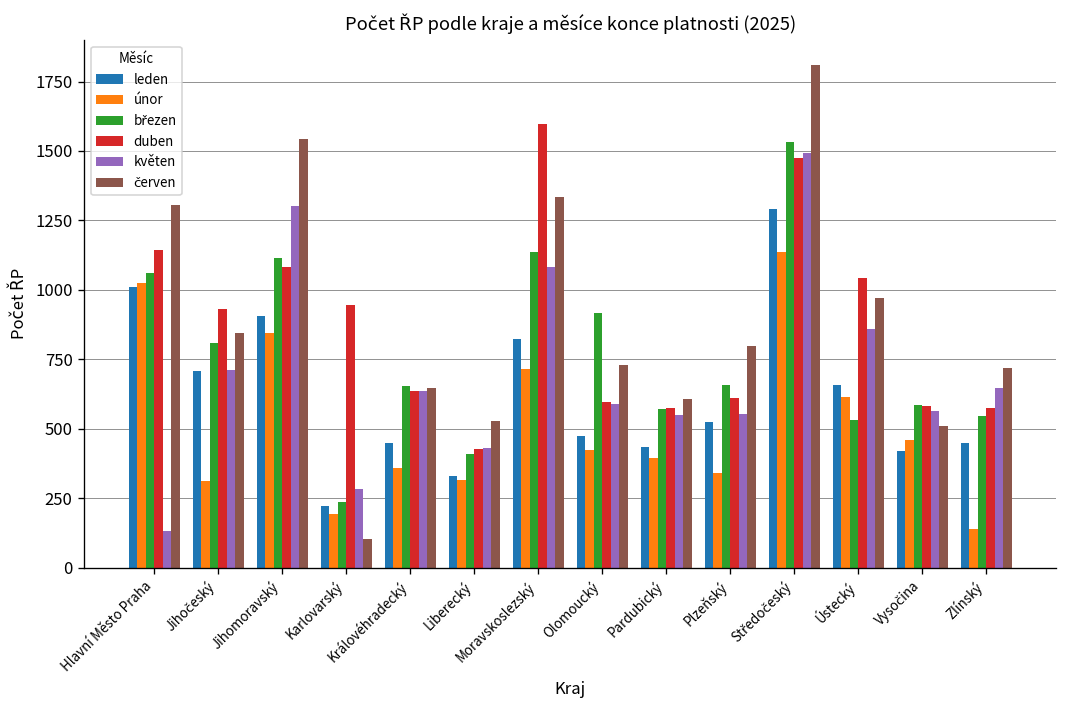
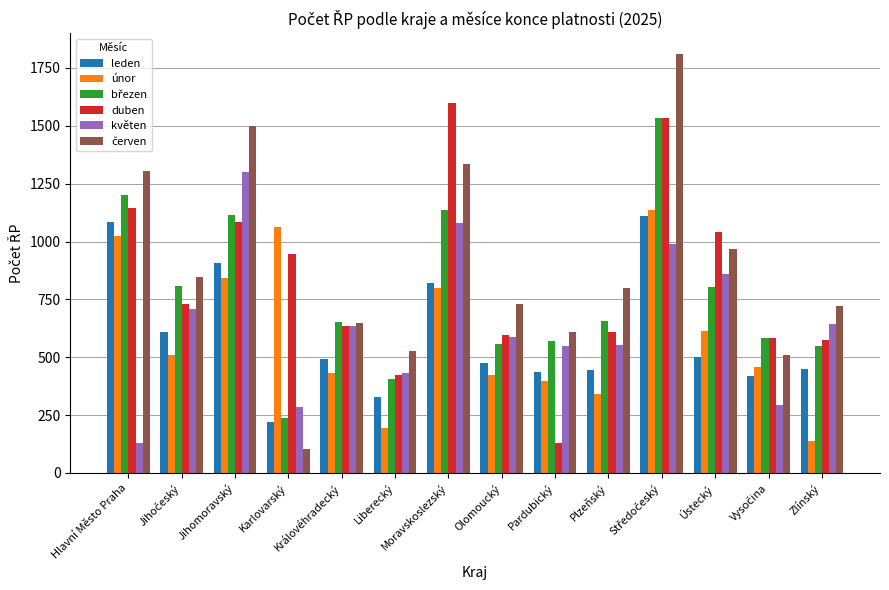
  {
    "leden": {
-     "Hlavní Město Praha": 1010,
-     "Jihočeský": 710,
+     "Hlavní Město Praha": 1080,
+     "Jihočeský": 610,
      "Jihomoravský": 910,
      "Karlovarský": 220,
-     "Královéhradecký": 450,
+     "Královéhradecký": 490,
      "Liberecký": 330,
      "Moravskoslezský": 820,
      "Olomoucký": 470,
      "Pardubický": 430,
-     "Plzeňský": 520,
-     "Středočeský": 1290,
-     "Ústecký": 660,
+     "Plzeňský": 450,
+     "Středočeský": 1110,
+     "Ústecký": 500,
      "Vysočina": 420,
      "Zlínský": 450
    },
    "únor": {
      "Hlavní Město Praha": 1020,
-     "Jihočeský": 310,
+     "Jihočeský": 510,
      "Jihomoravský": 840,
-     "Karlovarský": 190,
-     "Královéhradecký": 360,
-     "Liberecký": 320,
-     "Moravskoslezský": 710,
+     "Karlovarský": 1060,
+     "Královéhradecký": 430,
+     "Liberecký": 190,
+     "Moravskoslezský": 800,
      "Olomoucký": 420,
      "Pardubický": 400,
      "Plzeňský": 340,
      "Středočeský": 1140,
      "Ústecký": 620,
      "Vysočina": 460,
      "Zlínský": 140
    },
    "březen": {
-     "Hlavní Město Praha": 1060,
+     "Hlavní Město Praha": 1200,
      "Jihočeský": 810,
      "Jihomoravský": 1120,
      "Karlovarský": 240,
      "Královéhradecký": 650,
      "Liberecký": 410,
      "Moravskoslezský": 1140,
-     "Olomoucký": 920,
+     "Olomoucký": 560,
      "Pardubický": 570,
      "Plzeňský": 660,
      "Středočeský": 1530,
-     "Ústecký": 530,
+     "Ústecký": 800,
      "Vysočina": 580,
      "Zlínský": 550
    },
    "duben": {
      "Hlavní Město Praha": 1140,
-     "Jihočeský": 930,
+     "Jihočeský": 730,
      "Jihomoravský": 1080,
      "Karlovarský": 950,
      "Královéhradecký": 630,
      "Liberecký": 430,
      "Moravskoslezský": 1600,
      "Olomoucký": 600,
-     "Pardubický": 570,
+     "Pardubický": 130,
      "Plzeňský": 610,
-     "Středočeský": 1480,
+     "Středočeský": 1530,
      "Ústecký": 1040,
      "Vysočina": 580,
      "Zlínský": 580
    },
    "květen": {
      "Hlavní Město Praha": 130,
      "Jihočeský": 710,
      "Jihomoravský": 1300,
      "Karlovarský": 280,
      "Královéhradecký": 640,
      "Liberecký": 430,
      "Moravskoslezský": 1080,
      "Olomoucký": 590,
      "Pardubický": 550,
      "Plzeňský": 550,
-     "Středočeský": 1490,
+     "Středočeský": 990,
      "Ústecký": 860,
-     "Vysočina": 560,
+     "Vysočina": 300,
      "Zlínský": 650
    },
    "červen": {
      "Hlavní Město Praha": 1300,
      "Jihočeský": 850,
-     "Jihomoravský": 1540,
+     "Jihomoravský": 1500,
      "Karlovarský": 100,
      "Královéhradecký": 650,
      "Liberecký": 530,
      "Moravskoslezský": 1330,
      "Olomoucký": 730,
      "Pardubický": 610,
      "Plzeňský": 800,
      "Středočeský": 1810,
      "Ústecký": 970,
      "Vysočina": 510,
      "Zlínský": 720
    }
  }
